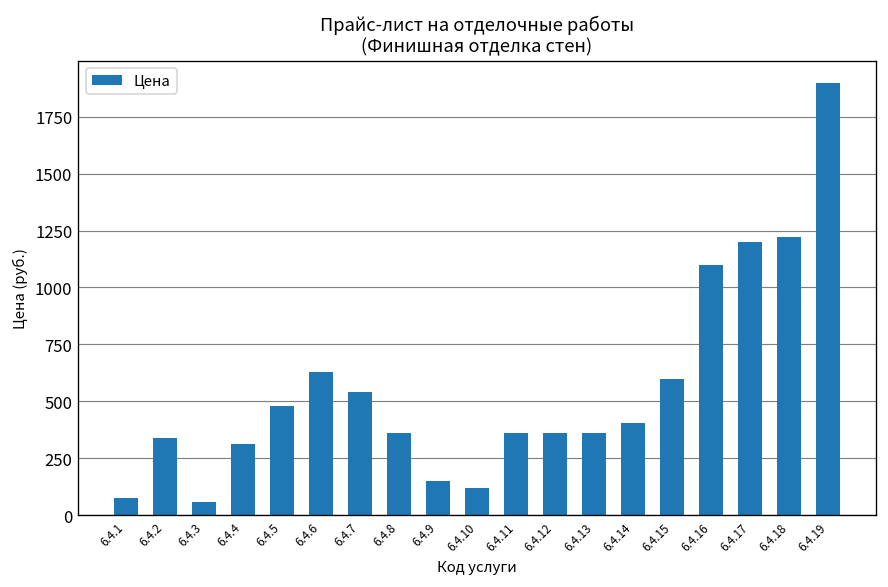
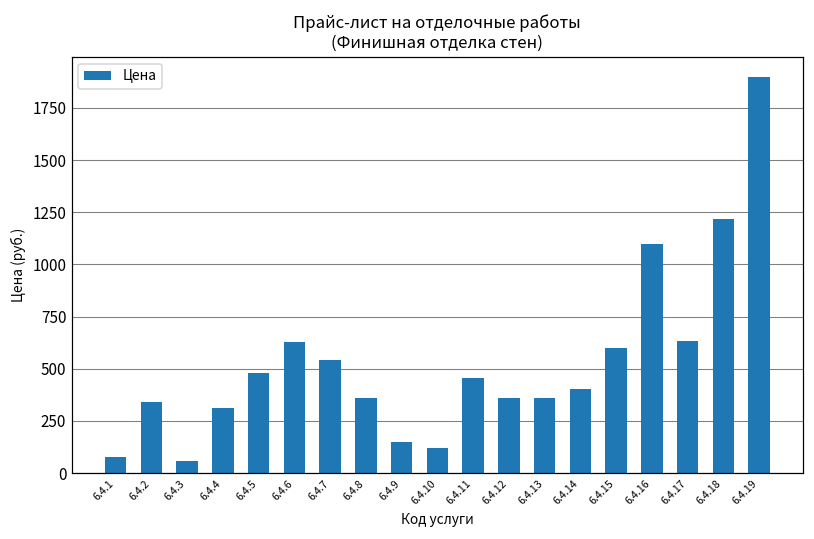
  {
    "6.4.1": 80,
    "6.4.2": 340,
    "6.4.3": 60,
    "6.4.4": 310,
    "6.4.5": 480,
    "6.4.6": 630,
    "6.4.7": 540,
    "6.4.8": 360,
    "6.4.9": 150,
    "6.4.10": 120,
-   "6.4.11": 360,
+   "6.4.11": 460,
    "6.4.12": 360,
    "6.4.13": 360,
    "6.4.14": 400,
    "6.4.15": 600,
    "6.4.16": 1100,
-   "6.4.17": 1200,
+   "6.4.17": 630,
    "6.4.18": 1220,
    "6.4.19": 1900
  }
